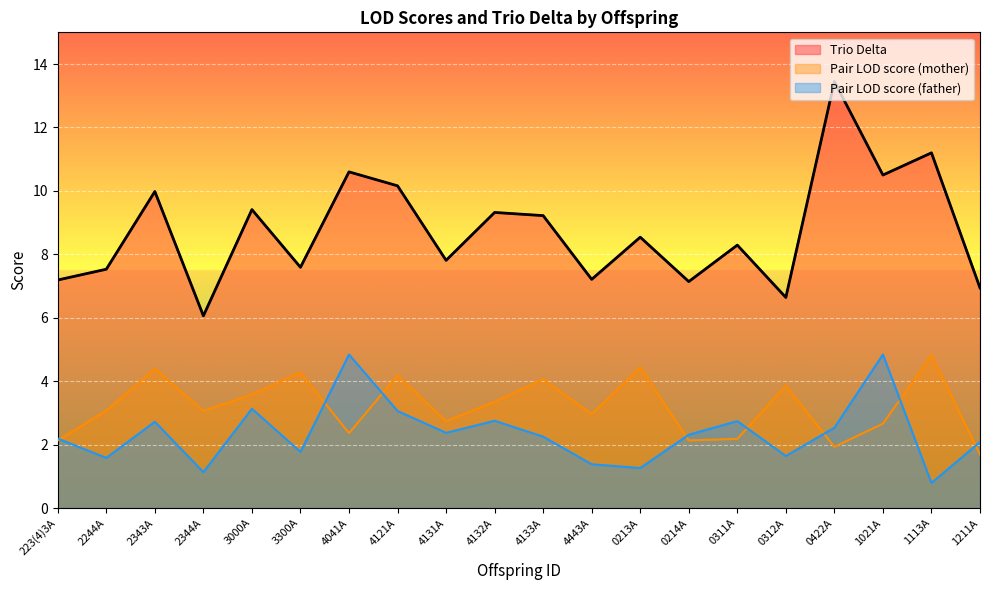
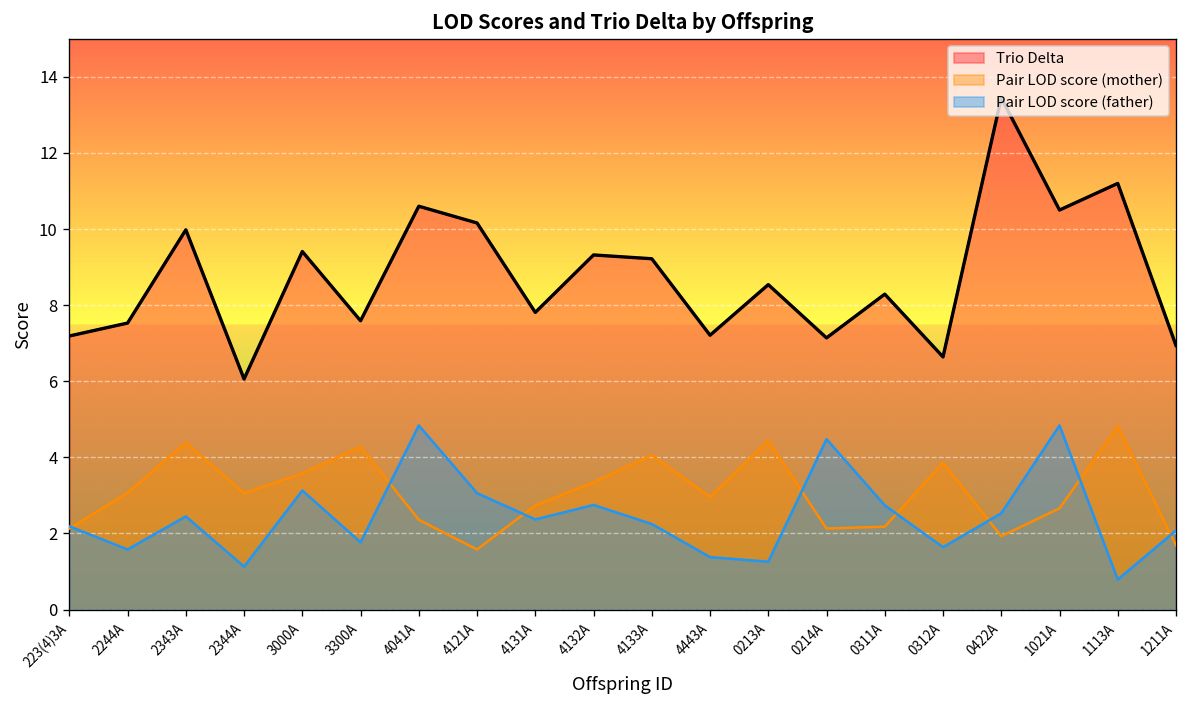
  {
    "Trio Delta": {
      "223(4)3A": 7.2,
      "2244A": 7.5,
      "2343A": 10.0,
      "2344A": 6.1,
      "3000A": 9.4,
      "3300A": 7.6,
      "4041A": 10.6,
      "4121A": 10.2,
      "4131A": 7.8,
      "4132A": 9.3,
      "4133A": 9.2,
      "4443A": 7.2,
      "0213A": 8.5,
      "0214A": 7.1,
      "0311A": 8.3,
      "0312A": 6.6,
      "1021A": 10.5,
      "1113A": 11.2,
      "1211A": 6.9
    },
    "Pair LOD score (mother)": {
      "2244A": 3.1,
      "2343A": 4.4,
      "2344A": 3.1,
      "3000A": 3.6,
      "3300A": 4.3,
      "4041A": 2.4,
-     "4121A": 4.2,
+     "4121A": 1.6,
      "4131A": 2.7,
      "4132A": 3.4,
      "4133A": 4.1,
      "4443A": 3.0,
      "0213A": 4.4,
      "0214A": 2.1,
      "0311A": 2.2,
      "0312A": 3.9,
      "0422A": 1.9,
      "1021A": 2.7,
      "1113A": 4.8,
      "1211A": 1.7
    },
    "Pair LOD score (father)": {
      "2244A": 1.6,
-     "2343A": 2.7,
+     "2343A": 2.5,
      "2344A": 1.1,
      "3000A": 3.1,
      "3300A": 1.8,
      "4041A": 4.8,
      "4121A": 3.1,
      "4131A": 2.4,
      "4132A": 2.8,
      "4133A": 2.3,
      "4443A": 1.4,
      "0213A": 1.3,
-     "0214A": 2.3,
+     "0214A": 4.5,
      "0311A": 2.7,
      "0312A": 1.6,
      "0422A": 2.5,
      "1021A": 4.8,
      "1113A": 0.8,
      "1211A": 2.1
    }
  }
